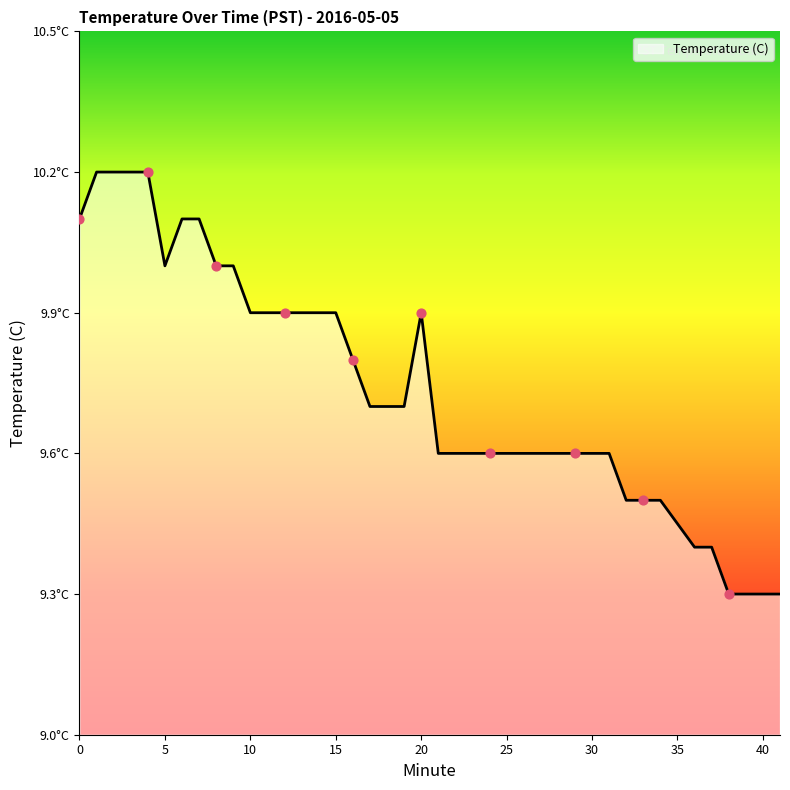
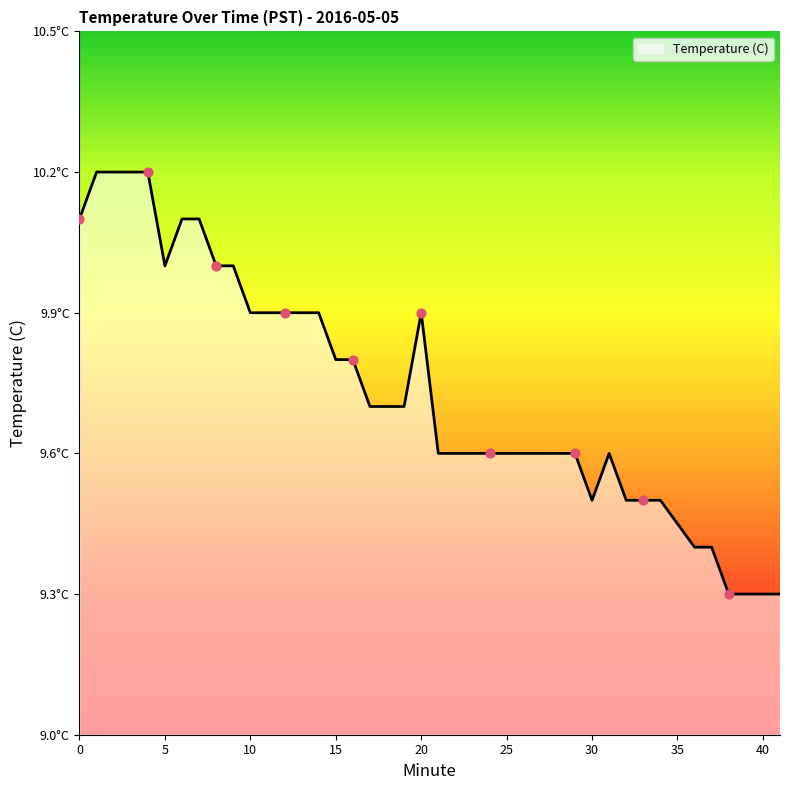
  {
    "Temperature (C)": {
      "5": "10.0°C",
      "10": "9.9°C",
-     "15": "9.9°C",
-     "30": "9.6°C",
+     "15": "9.8°C",
+     "30": "9.5°C",
      "40": "9.3°C"
    }
  }
